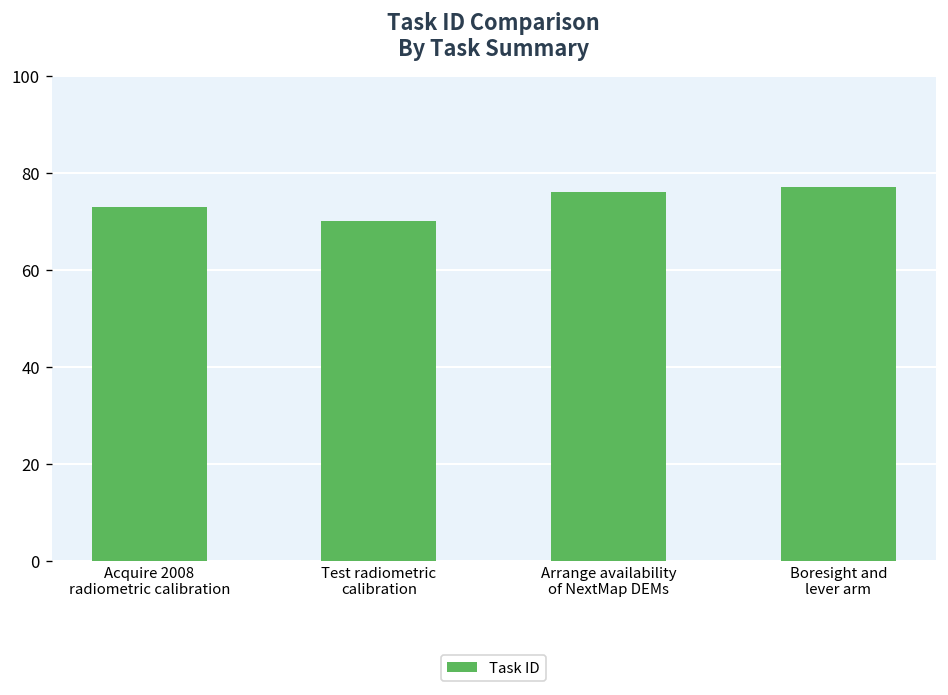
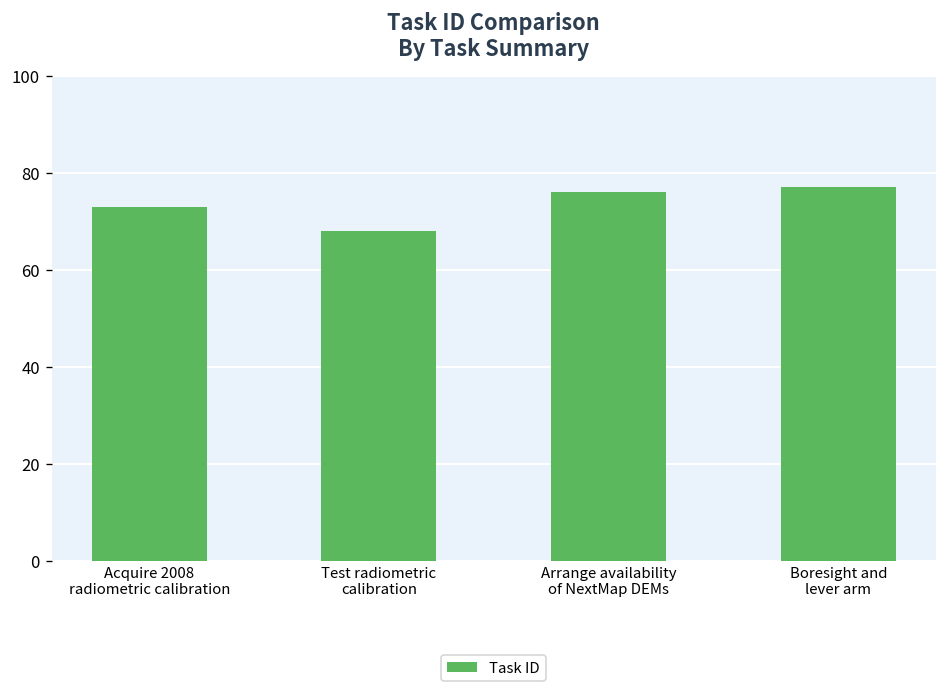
  {
    "Acquire 2008 radiometric calibration": 73,
-   "Test radiometric calibration": 70,
+   "Test radiometric calibration": 68,
    "Arrange availability of NextMap DEMs": 76,
    "Boresight and lever arm": 77
  }
